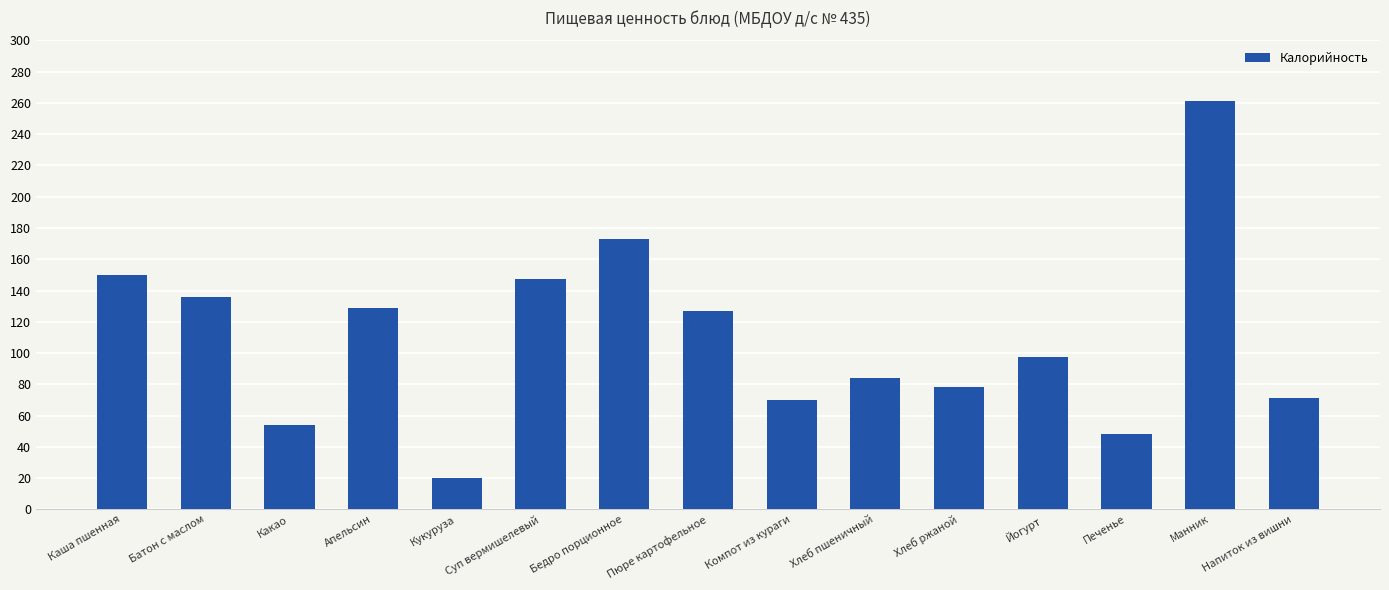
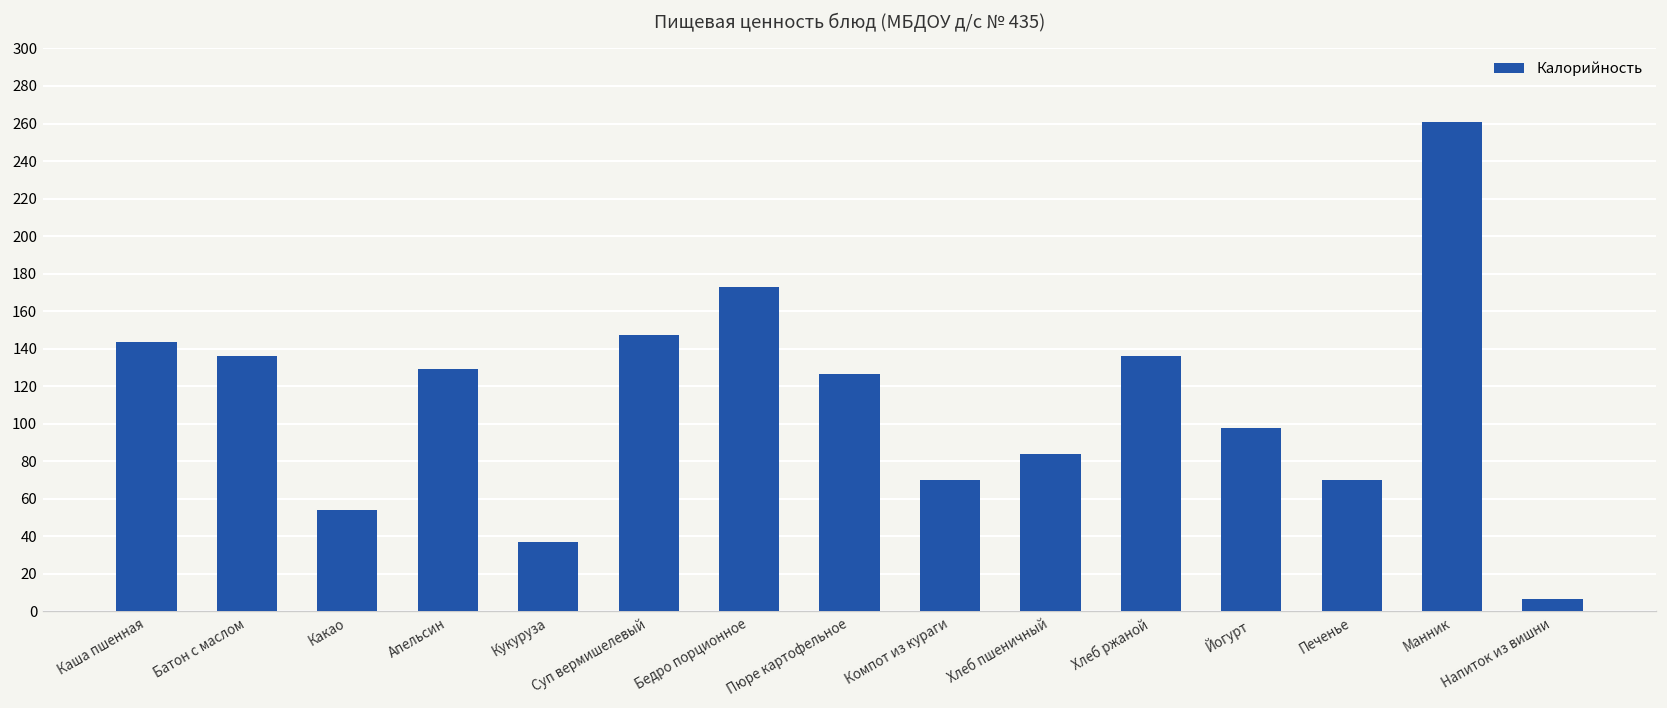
  {
-   "Каша пшенная": 150,
+   "Каша пшенная": 144,
    "Батон с маслом": 136,
    "Какао": 54,
    "Апельсин": 129,
-   "Кукуруза": 20,
+   "Кукуруза": 37,
    "Суп вермишелевый": 147,
    "Бедро порционное": 173,
    "Пюре картофельное": 127,
    "Компот из кураги": 70,
    "Хлеб пшеничный": 84,
-   "Хлеб ржаной": 78,
+   "Хлеб ржаной": 136,
    "Йогурт": 98,
-   "Печенье": 49,
+   "Печенье": 70,
    "Манник": 261,
-   "Напиток из вишни": 71
+   "Напиток из вишни": 6
  }
